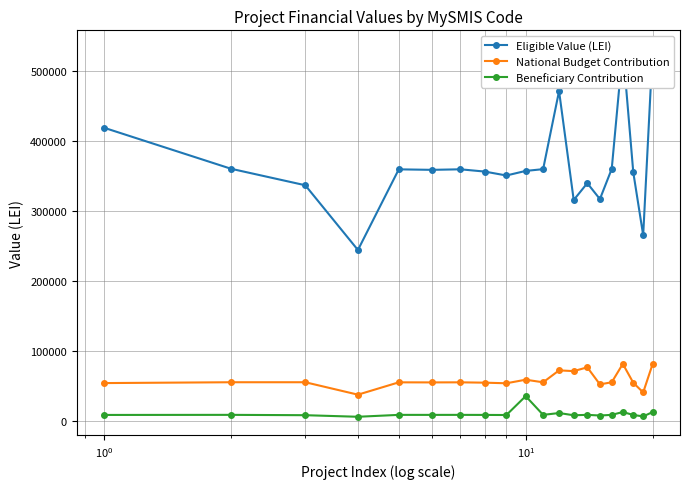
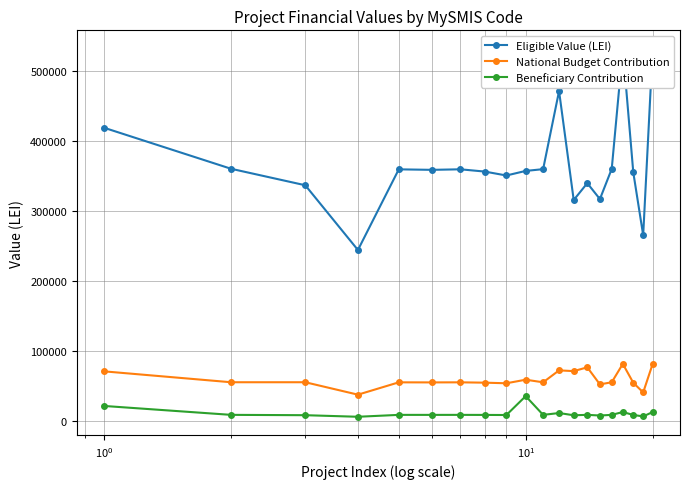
  {
    "Eligible Value (LEI)": {
      "10^0": 420000,
      "10^1": 360000
    },
    "National Budget Contribution": {
-     "10^0": 50000,
+     "10^0": 70000,
      "10^1": 60000
    },
    "Beneficiary Contribution": {
-     "10^0": 10000,
+     "10^0": 20000,
      "10^1": 40000
    }
  }
